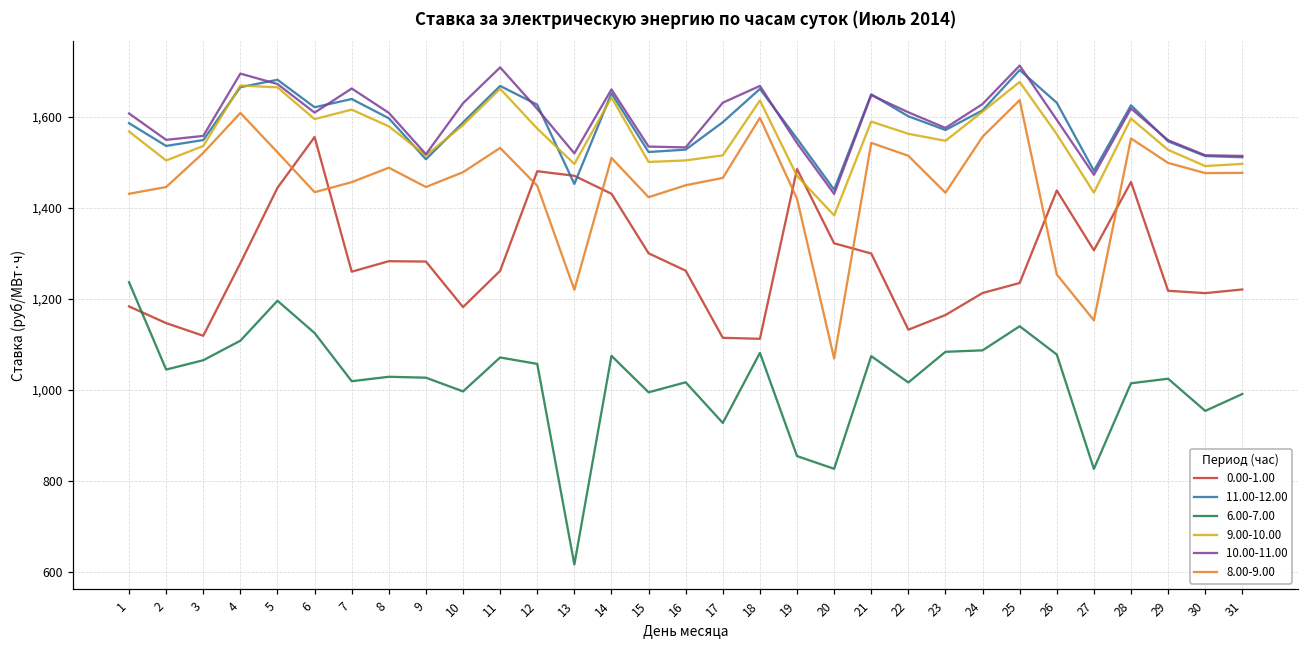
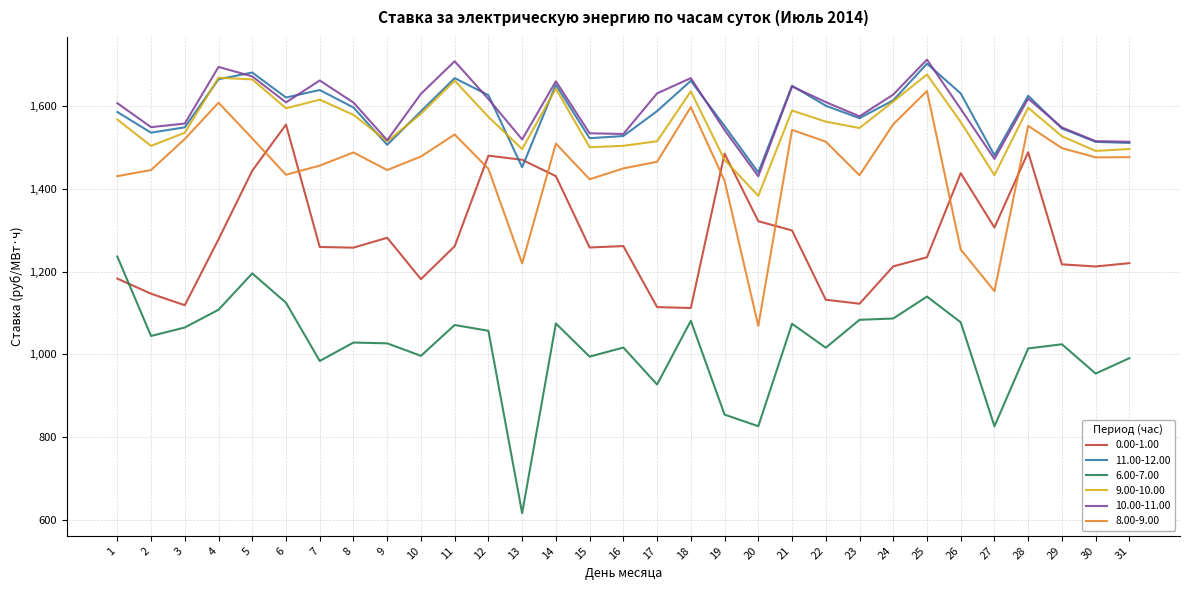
  {
    "0.00-1.00": {
      "1": "1,180",
      "2": "1,150",
      "3": "1,120",
      "4": "1,280",
      "5": "1,440",
      "6": "1,560",
      "7": "1,260",
-     "8": "1,280",
+     "8": "1,260",
      "9": "1,280",
      "10": "1,180",
      "11": "1,260",
      "12": "1,480",
      "13": "1,470",
      "14": "1,430",
-     "15": "1,300",
+     "15": "1,260",
      "16": "1,260",
      "17": "1,110",
      "18": "1,110",
      "19": "1,490",
      "20": "1,320",
      "21": "1,300",
      "22": "1,130",
-     "23": "1,160",
+     "23": "1,120",
      "24": "1,210",
      "25": "1,230",
      "26": "1,440",
      "27": "1,310",
-     "28": "1,460",
+     "28": "1,490",
      "29": "1,220",
      "30": "1,210",
      "31": "1,220"
    },
    "11.00-12.00": {
      "1": "1,590",
      "2": "1,540",
      "3": "1,550",
      "5": "1,680",
      "6": "1,620",
      "7": "1,640",
      "8": "1,600",
      "9": "1,510",
      "11": "1,670",
      "12": "1,630",
      "13": "1,450",
      "14": "1,650",
      "15": "1,520",
      "17": "1,590",
      "18": "1,660",
      "19": "1,550",
      "20": "1,440",
      "22": "1,600",
      "25": "1,700",
      "26": "1,630",
      "27": "1,480",
      "28": "1,630"
    },
    "6.00-7.00": {
      "1": "1,240",
      "2": "1,040",
      "3": "1,060",
      "4": "1,110",
      "5": "1,200",
      "6": "1,120",
-     "7": "1,020",
+     "7": "980",
      "8": "1,030",
      "9": "1,030",
      "10": "1,000",
      "11": "1,070",
      "12": "1,060",
      "13": "620",
      "14": "1,070",
      "15": "990",
      "16": "1,020",
      "17": "930",
      "18": "1,080",
      "19": "850",
      "20": "830",
      "21": "1,070",
      "22": "1,020",
      "23": "1,080",
      "24": "1,090",
      "25": "1,140",
      "26": "1,080",
      "27": "830",
      "28": "1,010",
      "29": "1,020",
      "30": "950",
      "31": "990"
    },
    "10.00-11.00": {
      "1": "1,610",
      "2": "1,550",
      "3": "1,560",
      "4": "1,690",
      "5": "1,670",
      "6": "1,610",
      "7": "1,660",
      "8": "1,610",
      "10": "1,630",
      "11": "1,710",
      "12": "1,620",
      "13": "1,520",
      "14": "1,660",
      "15": "1,530",
      "17": "1,630",
      "18": "1,670",
      "19": "1,540",
      "20": "1,430",
      "22": "1,610",
      "24": "1,630",
      "25": "1,710",
      "26": "1,590",
      "27": "1,470",
      "28": "1,620"
    }
  }
